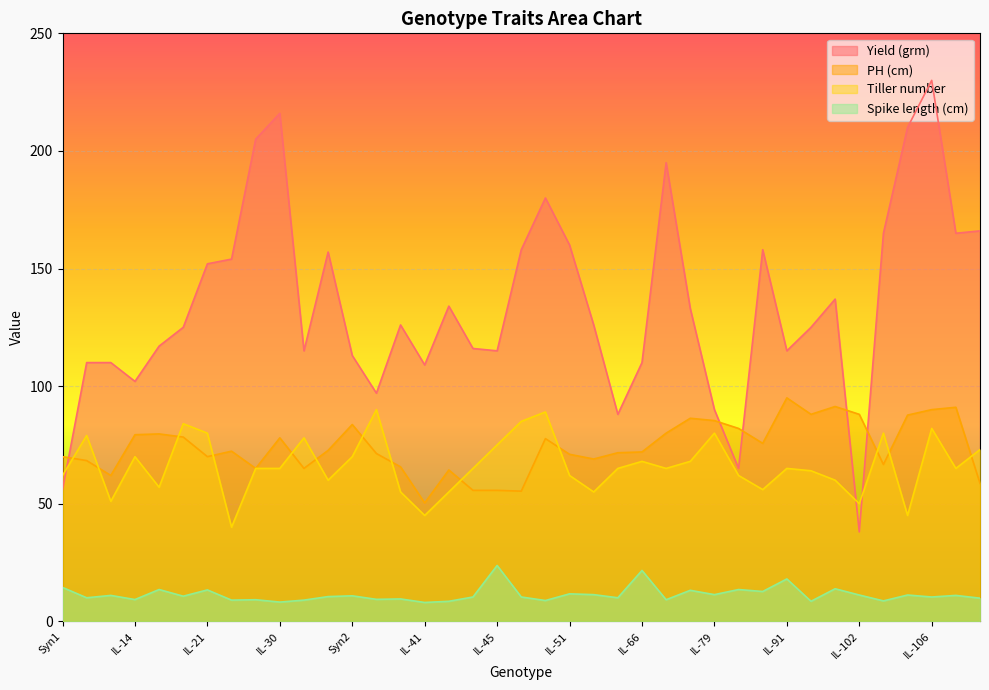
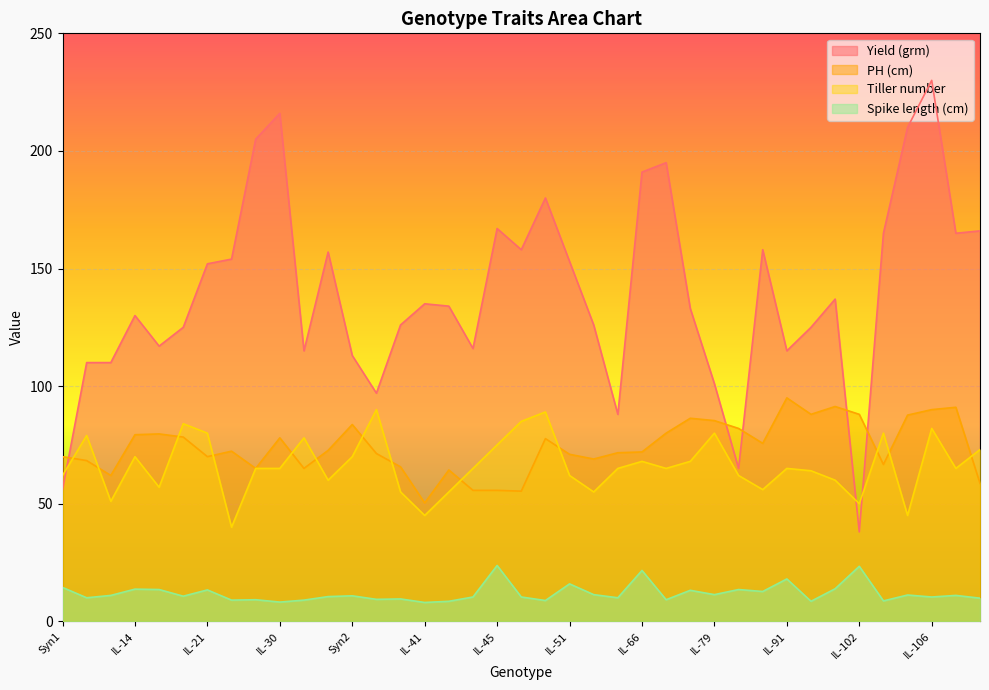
  {
    "Yield (grm)": {
      "Syn1": 56,
-     "IL-14": 102,
+     "IL-14": 130,
      "IL-21": 152,
      "IL-30": 216,
      "Syn2": 113,
-     "IL-41": 109,
-     "IL-45": 115,
-     "IL-51": 160,
-     "IL-66": 110,
-     "IL-79": 90,
+     "IL-41": 135,
+     "IL-45": 167,
+     "IL-51": 153,
+     "IL-66": 191,
+     "IL-79": 101,
      "IL-91": 115,
      "IL-102": 38
    },
    "Spike length (cm)": {
      "Syn1": 14,
-     "IL-14": 9,
+     "IL-14": 14,
      "IL-21": 13,
      "IL-30": 8,
      "Syn2": 11,
      "IL-41": 8,
      "IL-45": 24,
-     "IL-51": 12,
+     "IL-51": 16,
      "IL-66": 22,
      "IL-79": 11,
      "IL-91": 18,
-     "IL-102": 11,
+     "IL-102": 23,
      "IL-106": 10
    }
  }
